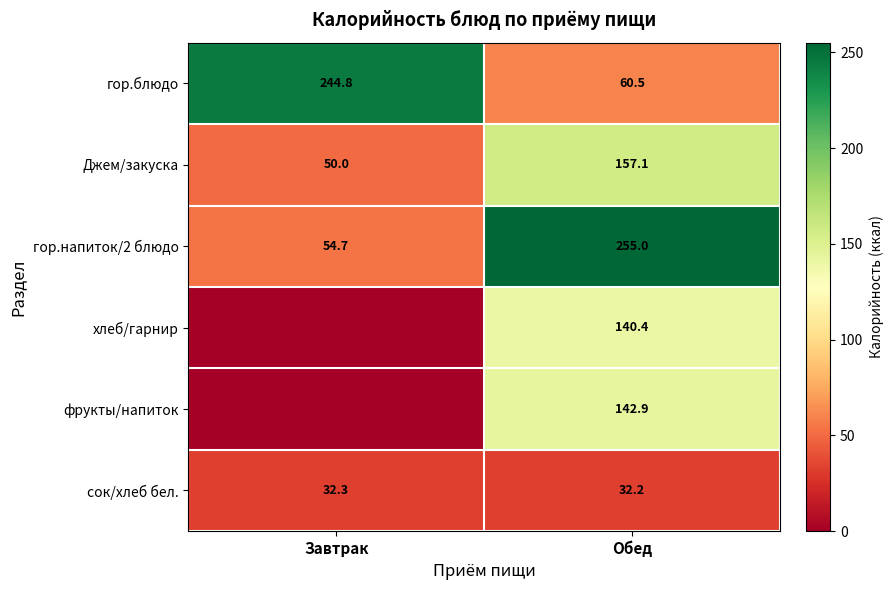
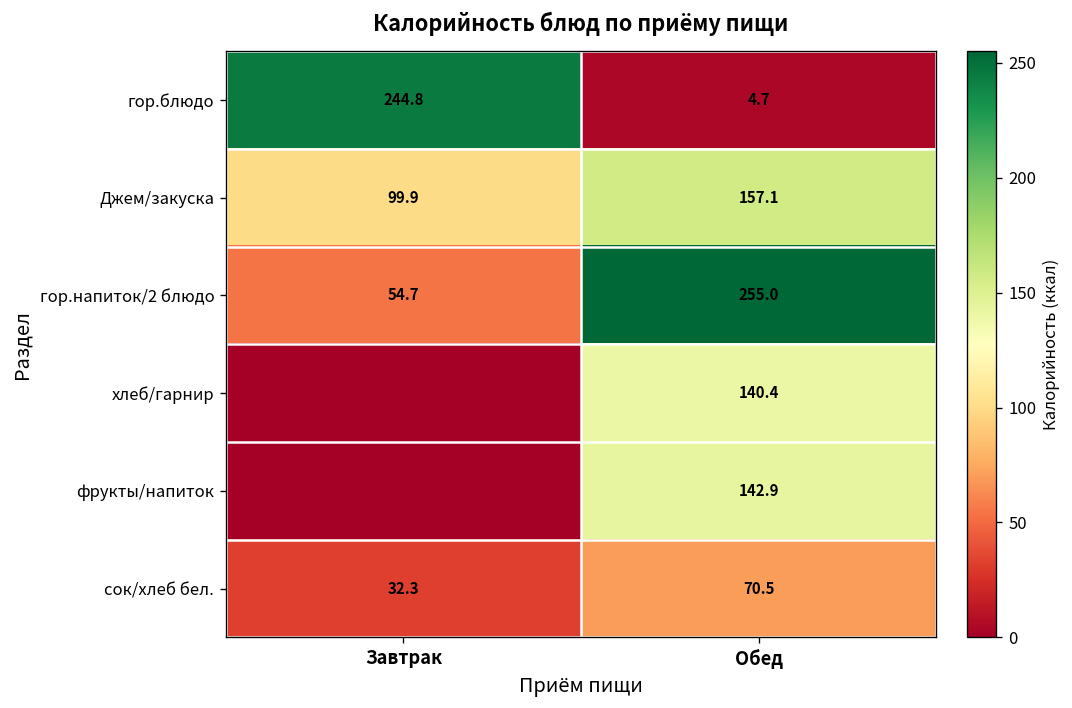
  {
    "гор.блюдо": {
      "Завтрак": 244.8,
-     "Обед": 60.5
+     "Обед": 4.7
    },
    "Джем/закуска": {
-     "Завтрак": 50.0,
+     "Завтрак": 99.9,
      "Обед": 157.1
    },
    "гор.напиток/2 блюдо": {
      "Завтрак": 54.7,
      "Обед": 255.0
    },
    "хлеб/гарнир": {
      "Обед": 140.4
    },
    "фрукты/напиток": {
      "Обед": 142.9
    },
    "сок/хлеб бел.": {
      "Завтрак": 32.3,
-     "Обед": 32.2
+     "Обед": 70.5
    }
  }
